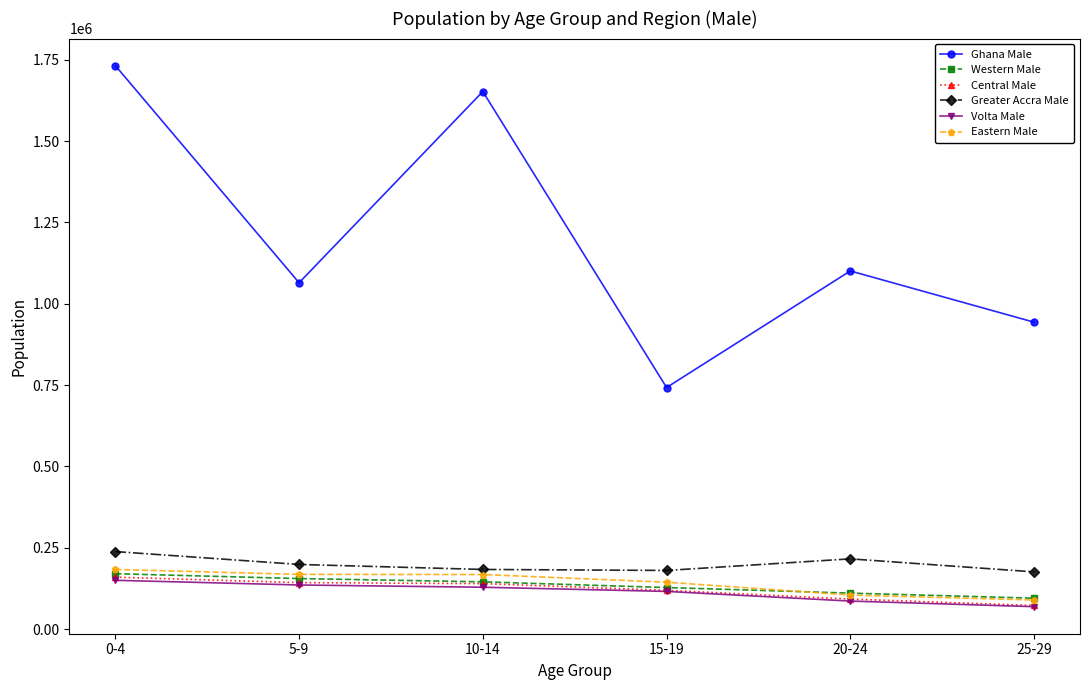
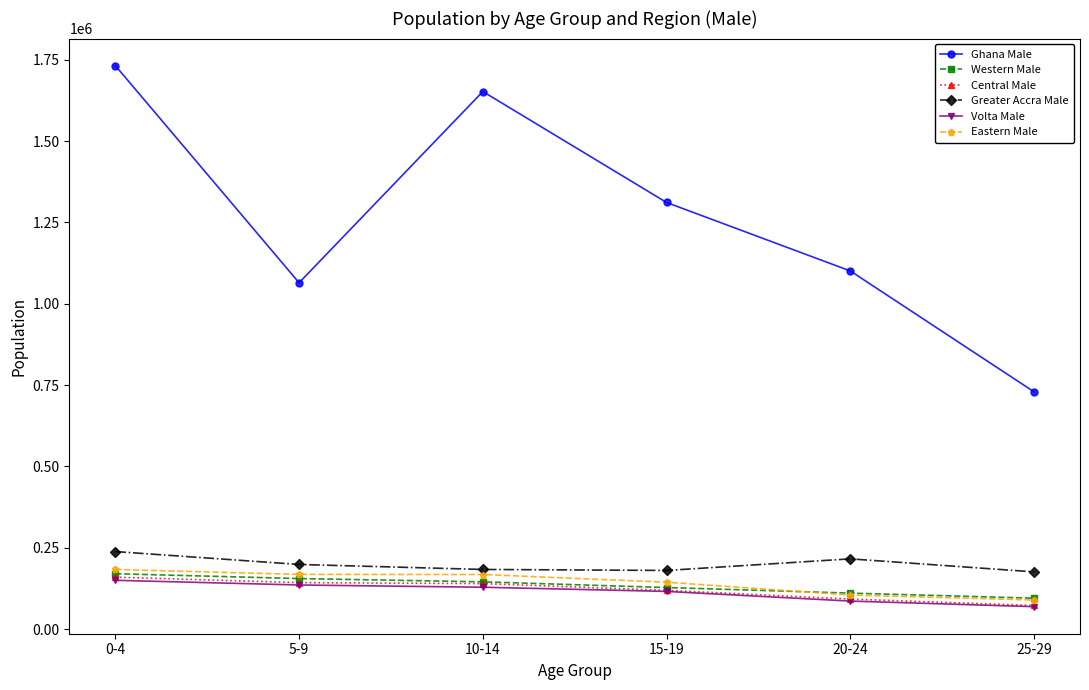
  {
    "Ghana Male": {
      "0-4": 1730000,
      "5-9": 1060000,
      "10-14": 1650000,
-     "15-19": 740000,
+     "15-19": 1310000,
      "20-24": 1100000,
-     "25-29": 940000
+     "25-29": 730000
    },
    "Western Male": {
      "0-4": 170000,
      "5-9": 160000,
      "15-19": 130000
    },
    "Central Male": {
      "0-4": 160000
    },
    "Greater Accra Male": {
      "0-4": 240000,
      "5-9": 200000,
      "10-14": 180000,
      "15-19": 180000,
      "20-24": 220000,
      "25-29": 180000
    },
    "Volta Male": {
      "0-4": 150000,
      "10-14": 130000
    },
    "Eastern Male": {
      "0-4": 180000,
      "5-9": 170000,
      "10-14": 170000,
      "15-19": 140000
    }
  }
